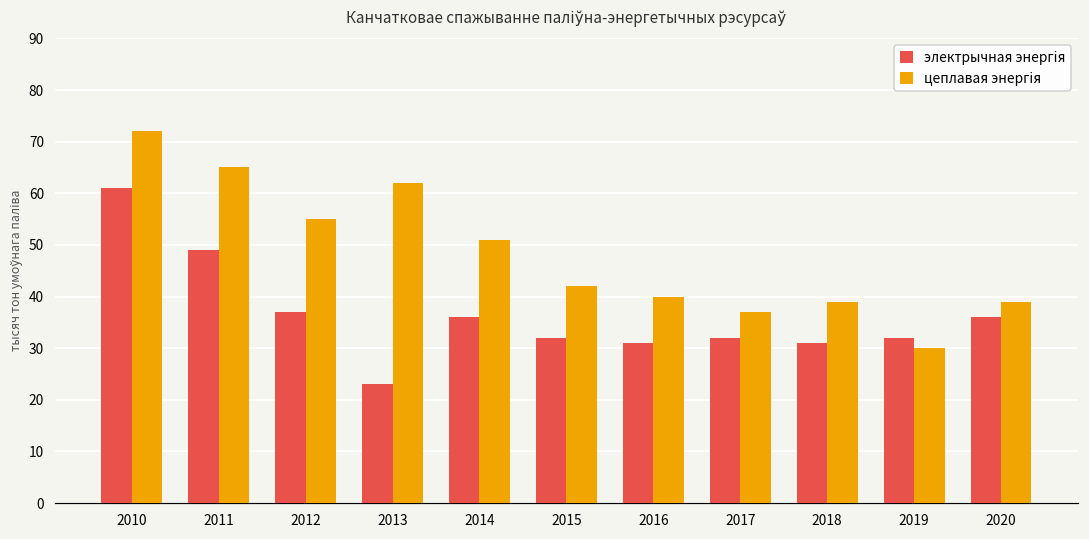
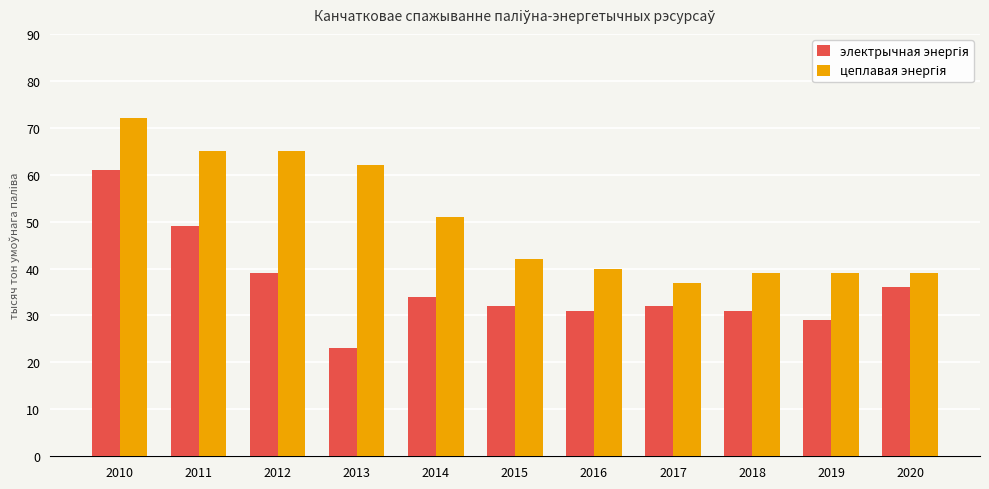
  {
    "электрычная энергія": {
      "2010": 61,
      "2011": 49,
-     "2012": 37,
+     "2012": 39,
      "2013": 23,
-     "2014": 36,
+     "2014": 34,
      "2015": 32,
      "2016": 31,
      "2017": 32,
      "2018": 31,
-     "2019": 32,
+     "2019": 29,
      "2020": 36
    },
    "цеплавая энергія": {
      "2010": 72,
      "2011": 65,
-     "2012": 55,
+     "2012": 65,
      "2013": 62,
      "2014": 51,
      "2015": 42,
      "2016": 40,
      "2017": 37,
      "2018": 39,
-     "2019": 30,
+     "2019": 39,
      "2020": 39
    }
  }
